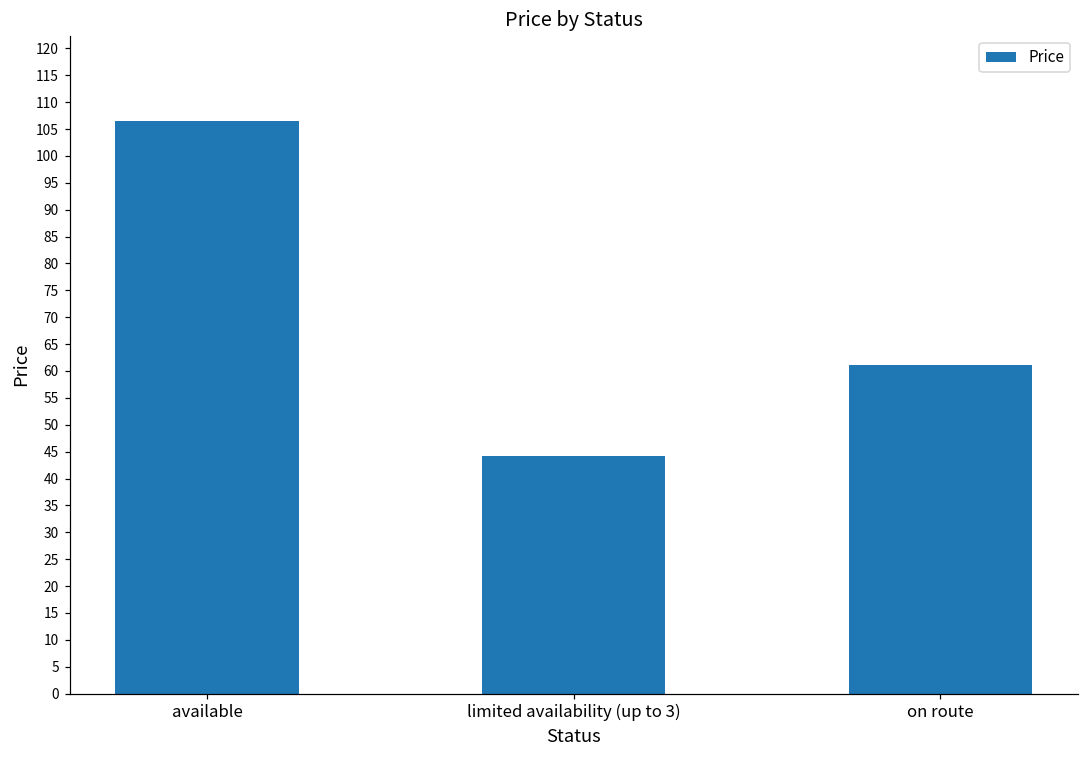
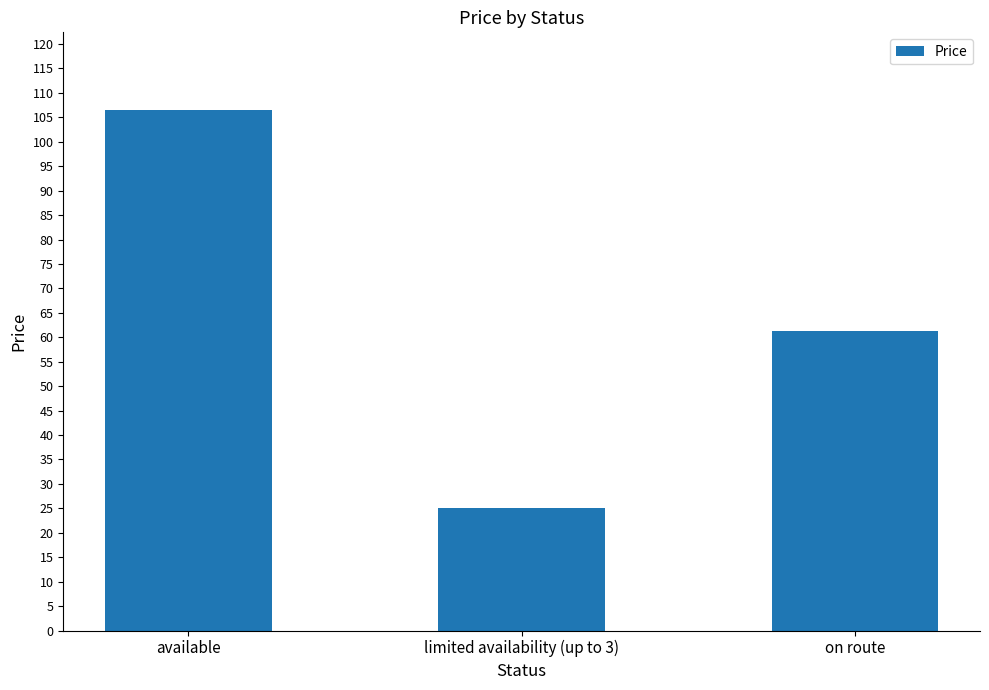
  {
    "available": 106,
-   "limited availability (up to 3)": 44,
+   "limited availability (up to 3)": 25,
    "on route": 61
  }
